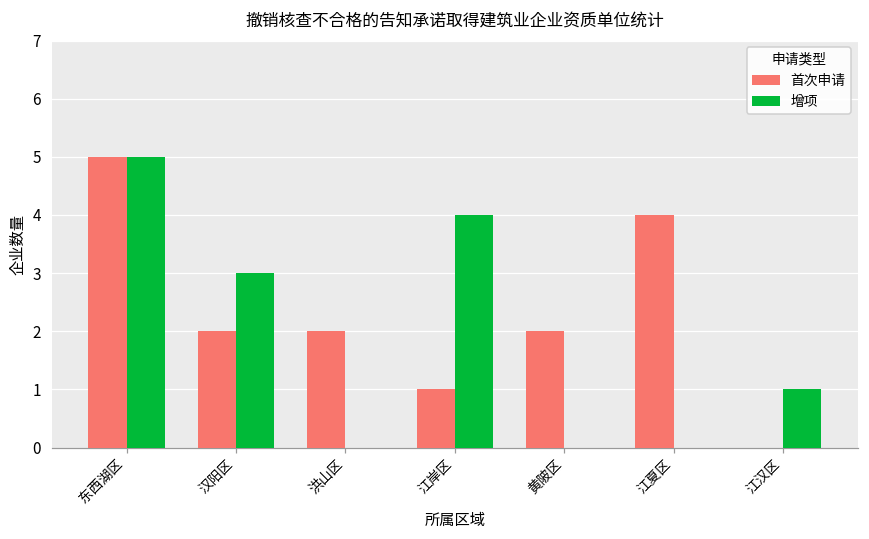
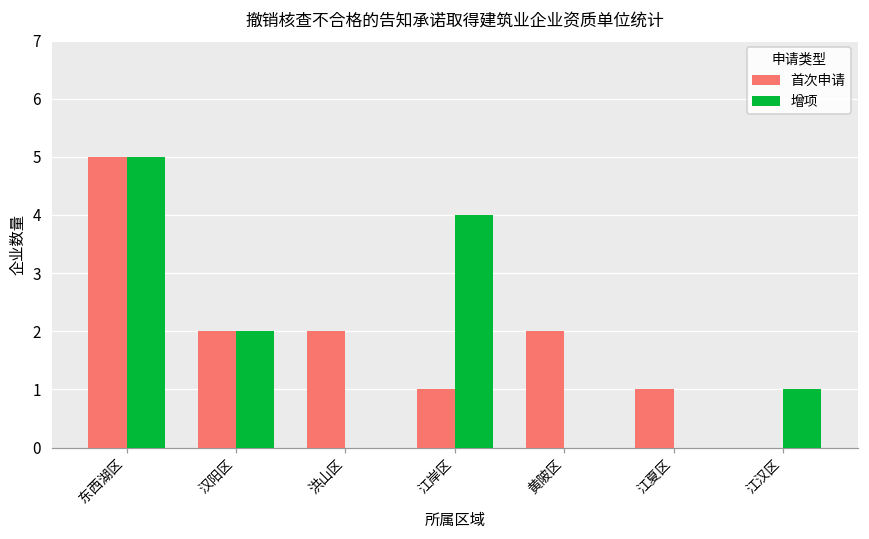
  {
    "首次申请": {
      "东西湖区": 5,
      "汉阳区": 2,
      "洪山区": 2,
      "江岸区": 1,
      "黄陂区": 2,
-     "江夏区": 4,
+     "江夏区": 1,
      "江汉区": 0
    },
    "增项": {
      "东西湖区": 5,
-     "汉阳区": 3,
+     "汉阳区": 2,
      "洪山区": 0,
      "江岸区": 4,
      "黄陂区": 0,
      "江夏区": 0,
      "江汉区": 1
    }
  }
